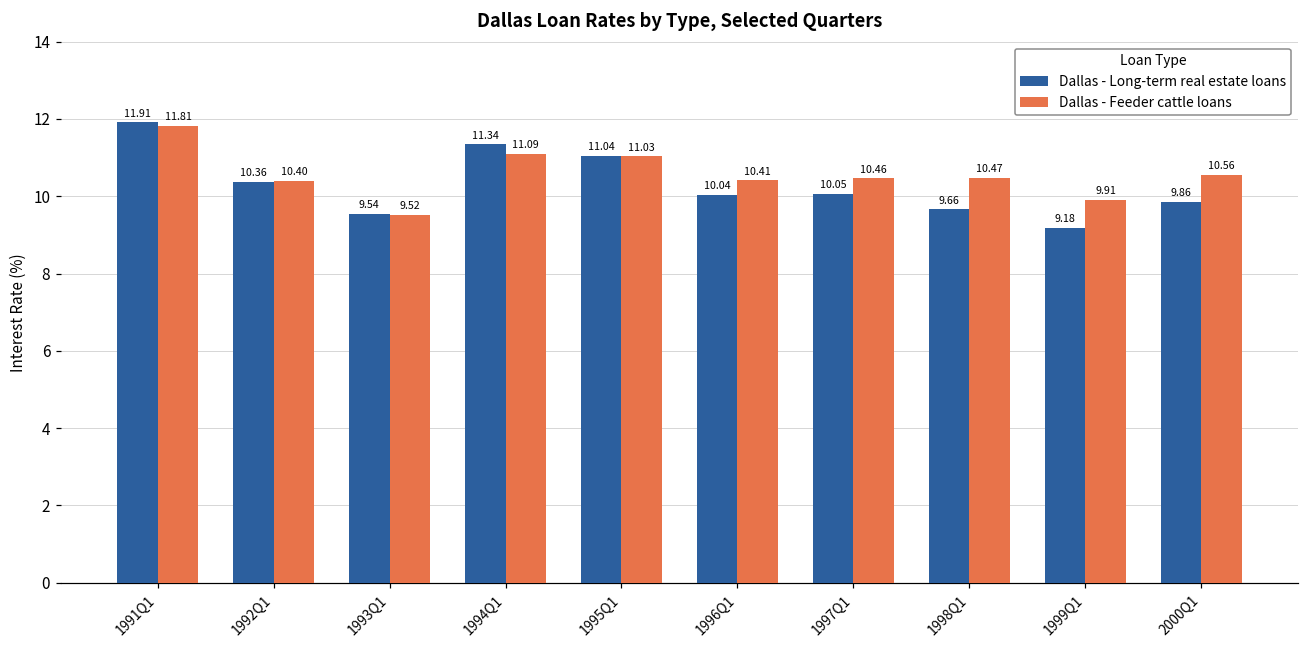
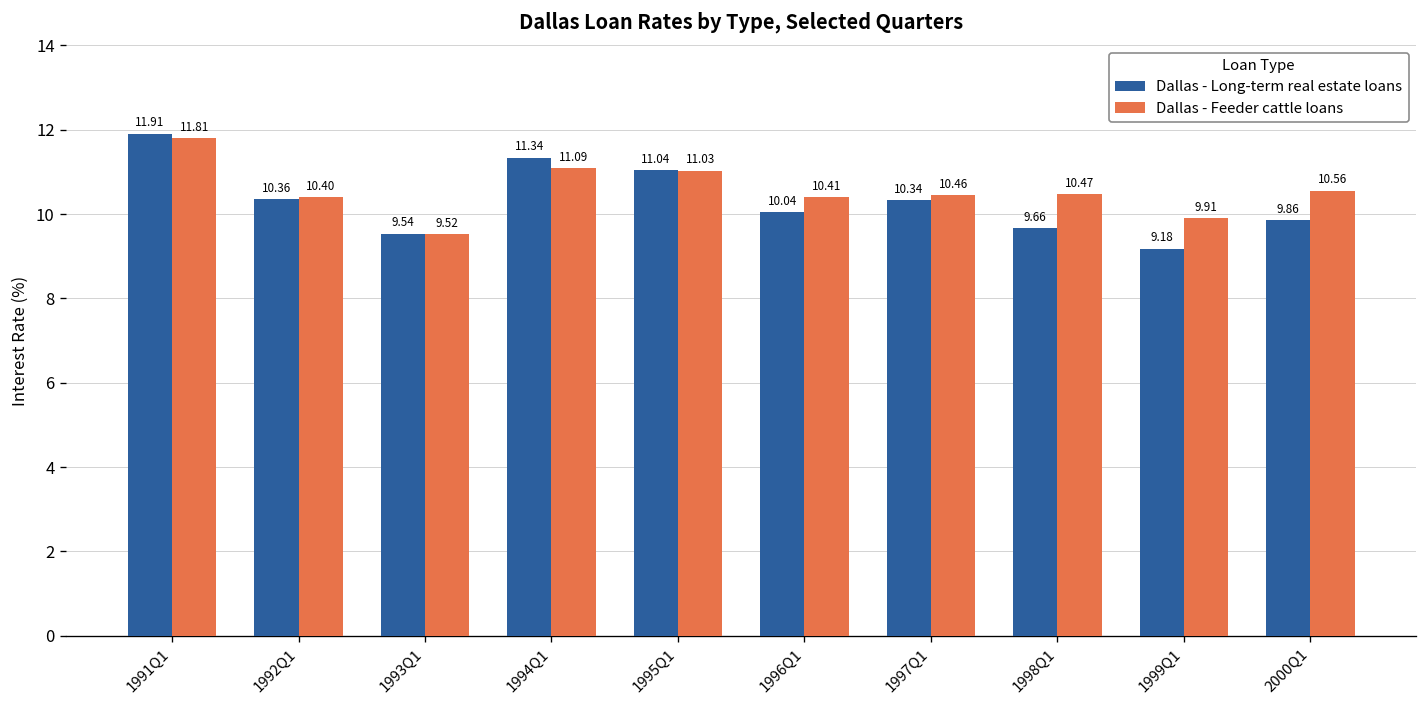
  {
    "Dallas - Long-term real estate loans": {
      "1991Q1": 11.91,
      "1992Q1": 10.36,
      "1993Q1": 9.54,
      "1994Q1": 11.34,
      "1995Q1": 11.04,
      "1996Q1": 10.04,
-     "1997Q1": 10.05,
+     "1997Q1": 10.34,
      "1998Q1": 9.66,
      "1999Q1": 9.18,
      "2000Q1": 9.86
    },
    "Dallas - Feeder cattle loans": {
      "1991Q1": 11.81,
      "1992Q1": 10.40,
      "1993Q1": 9.52,
      "1994Q1": 11.09,
      "1995Q1": 11.03,
      "1996Q1": 10.41,
      "1997Q1": 10.46,
      "1998Q1": 10.47,
      "1999Q1": 9.91,
      "2000Q1": 10.56
    }
  }
